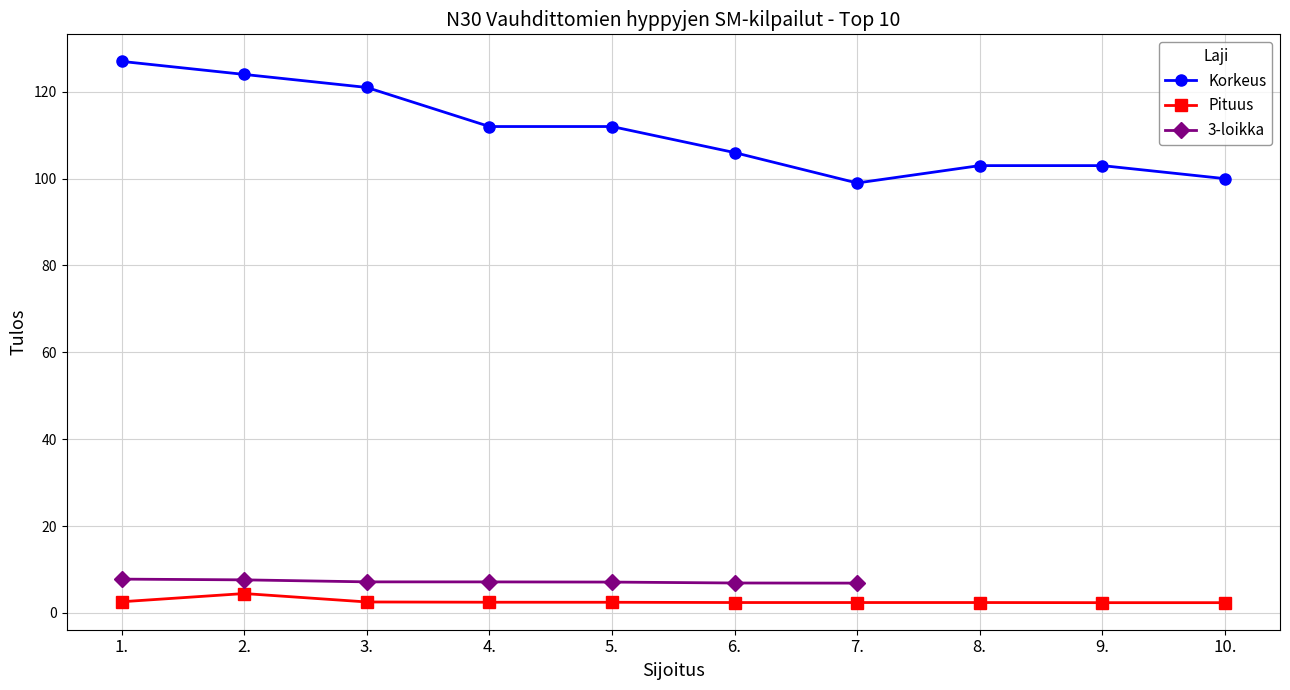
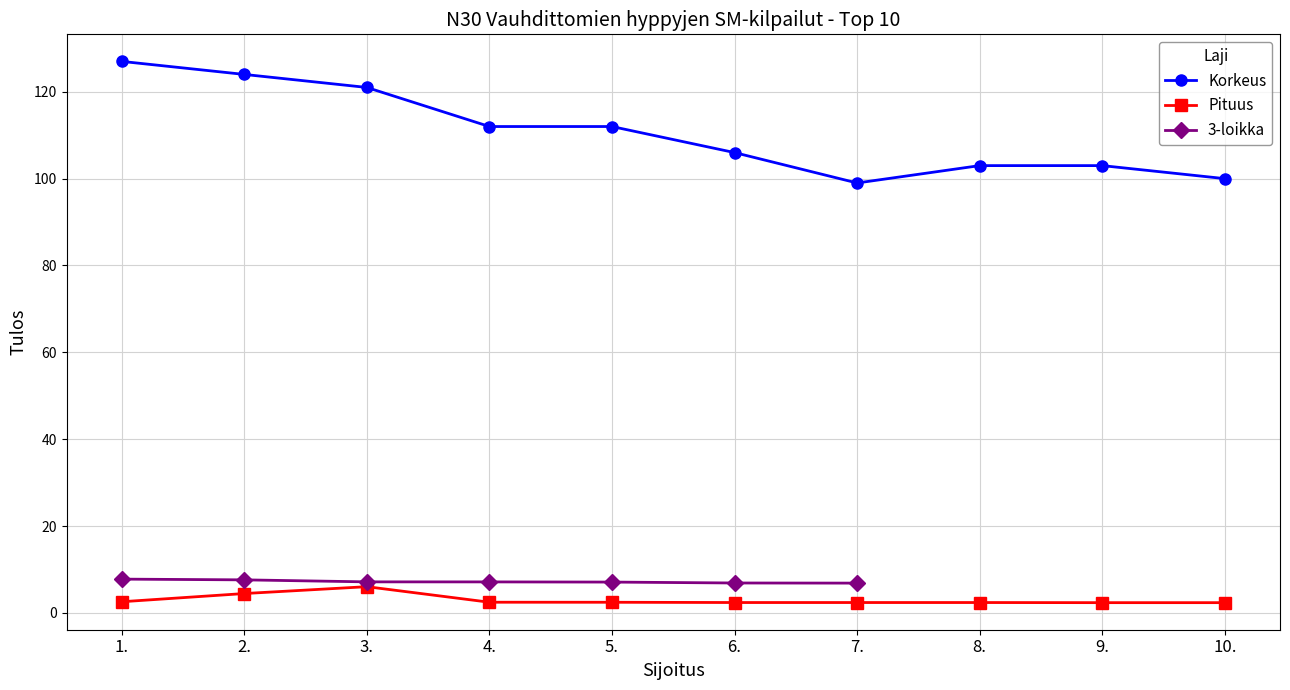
  {
    "Korkeus": {
      "1.": 127,
      "2.": 124,
      "3.": 121,
      "4.": 112,
      "5.": 112,
      "6.": 106,
      "7.": 99,
      "8.": 103,
      "9.": 103,
      "10.": 100
    },
    "Pituus": {
      "1.": 3,
      "2.": 4,
-     "3.": 3,
+     "3.": 6,
      "4.": 2,
      "5.": 2,
      "6.": 2,
      "7.": 2,
      "8.": 2,
      "9.": 2,
      "10.": 2
    },
    "3-loikka": {
      "1.": 8,
      "2.": 8,
      "3.": 7,
      "4.": 7,
      "5.": 7,
      "6.": 7,
      "7.": 7
    }
  }
